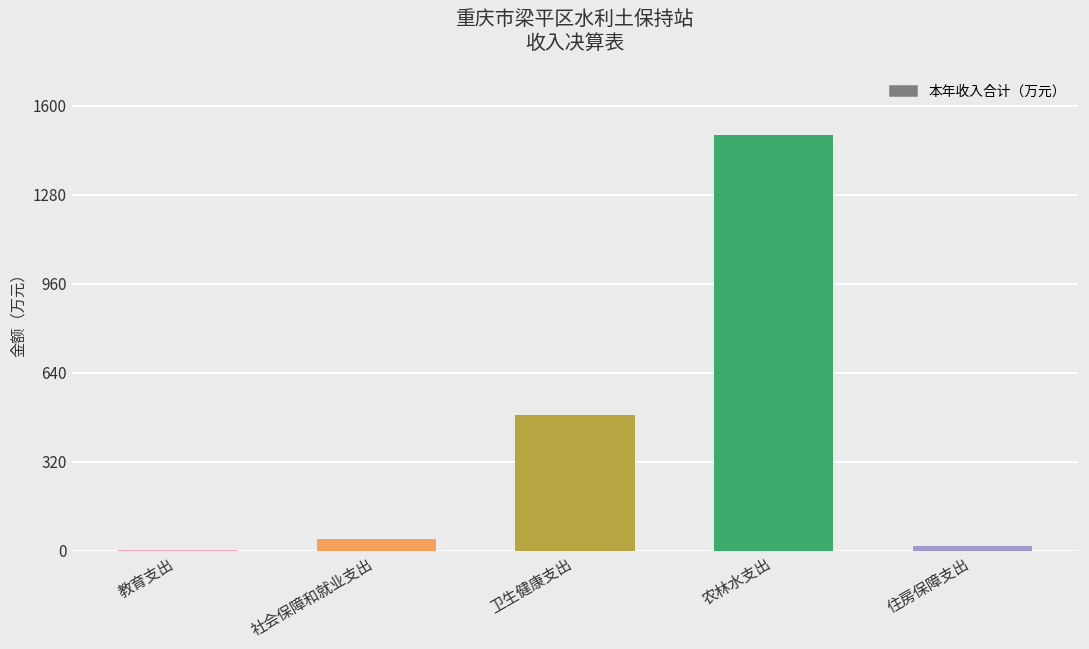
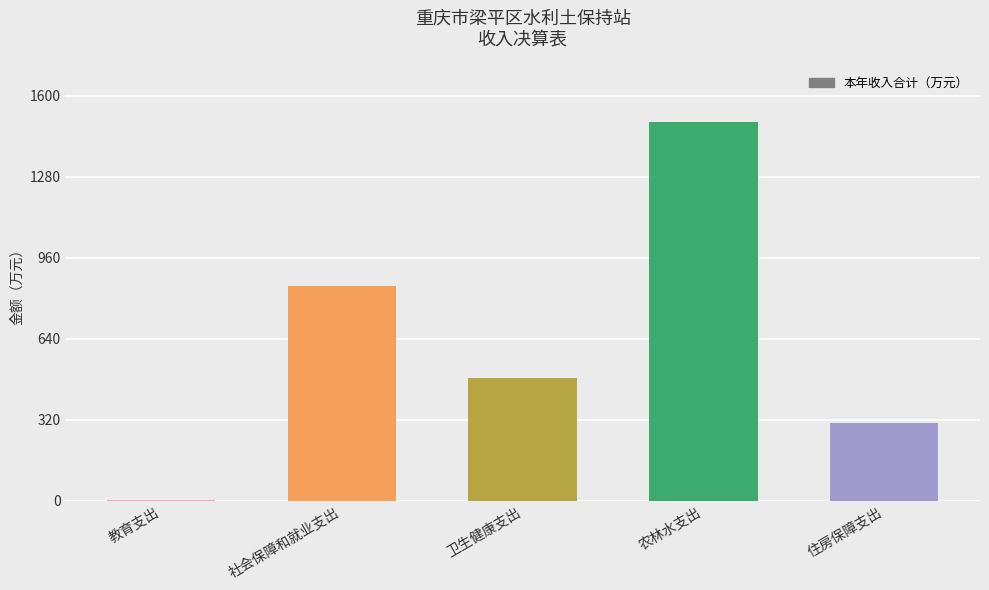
  {
-   "社会保障和就业支出": 40,
+   "社会保障和就业支出": 850,
    "卫生健康支出": 490,
    "农林水支出": 1500,
-   "住房保障支出": 20
+   "住房保障支出": 300
  }
